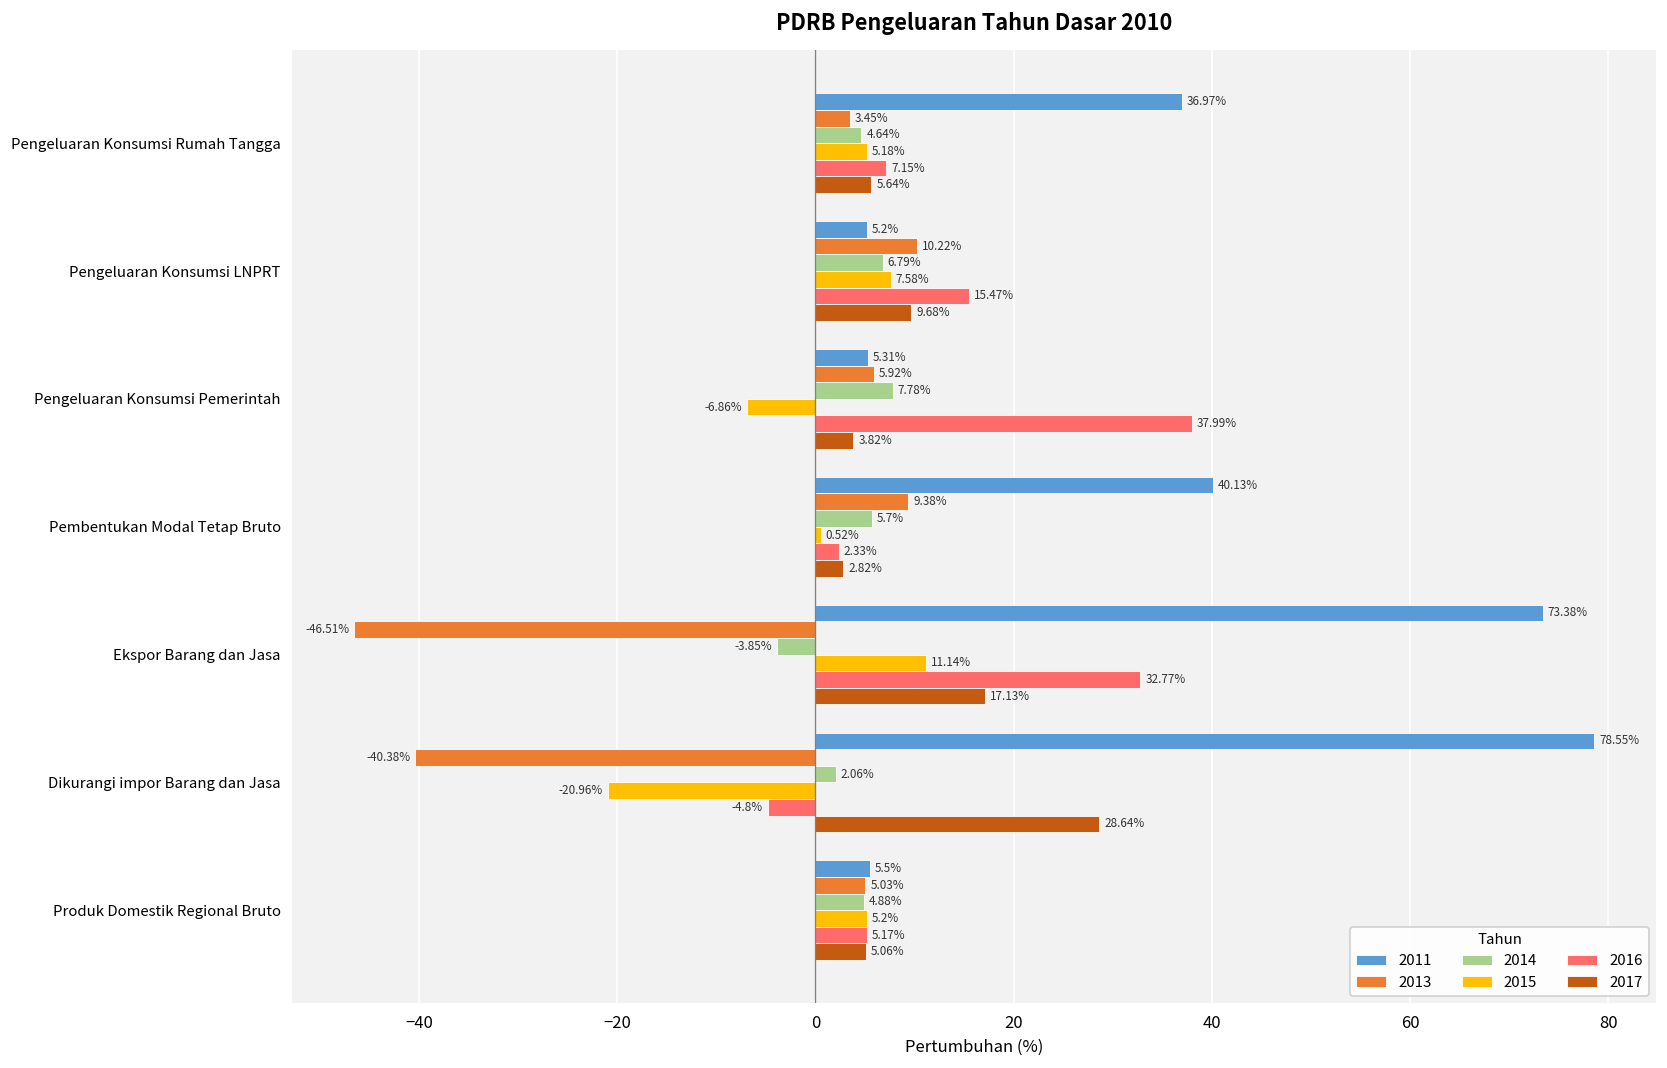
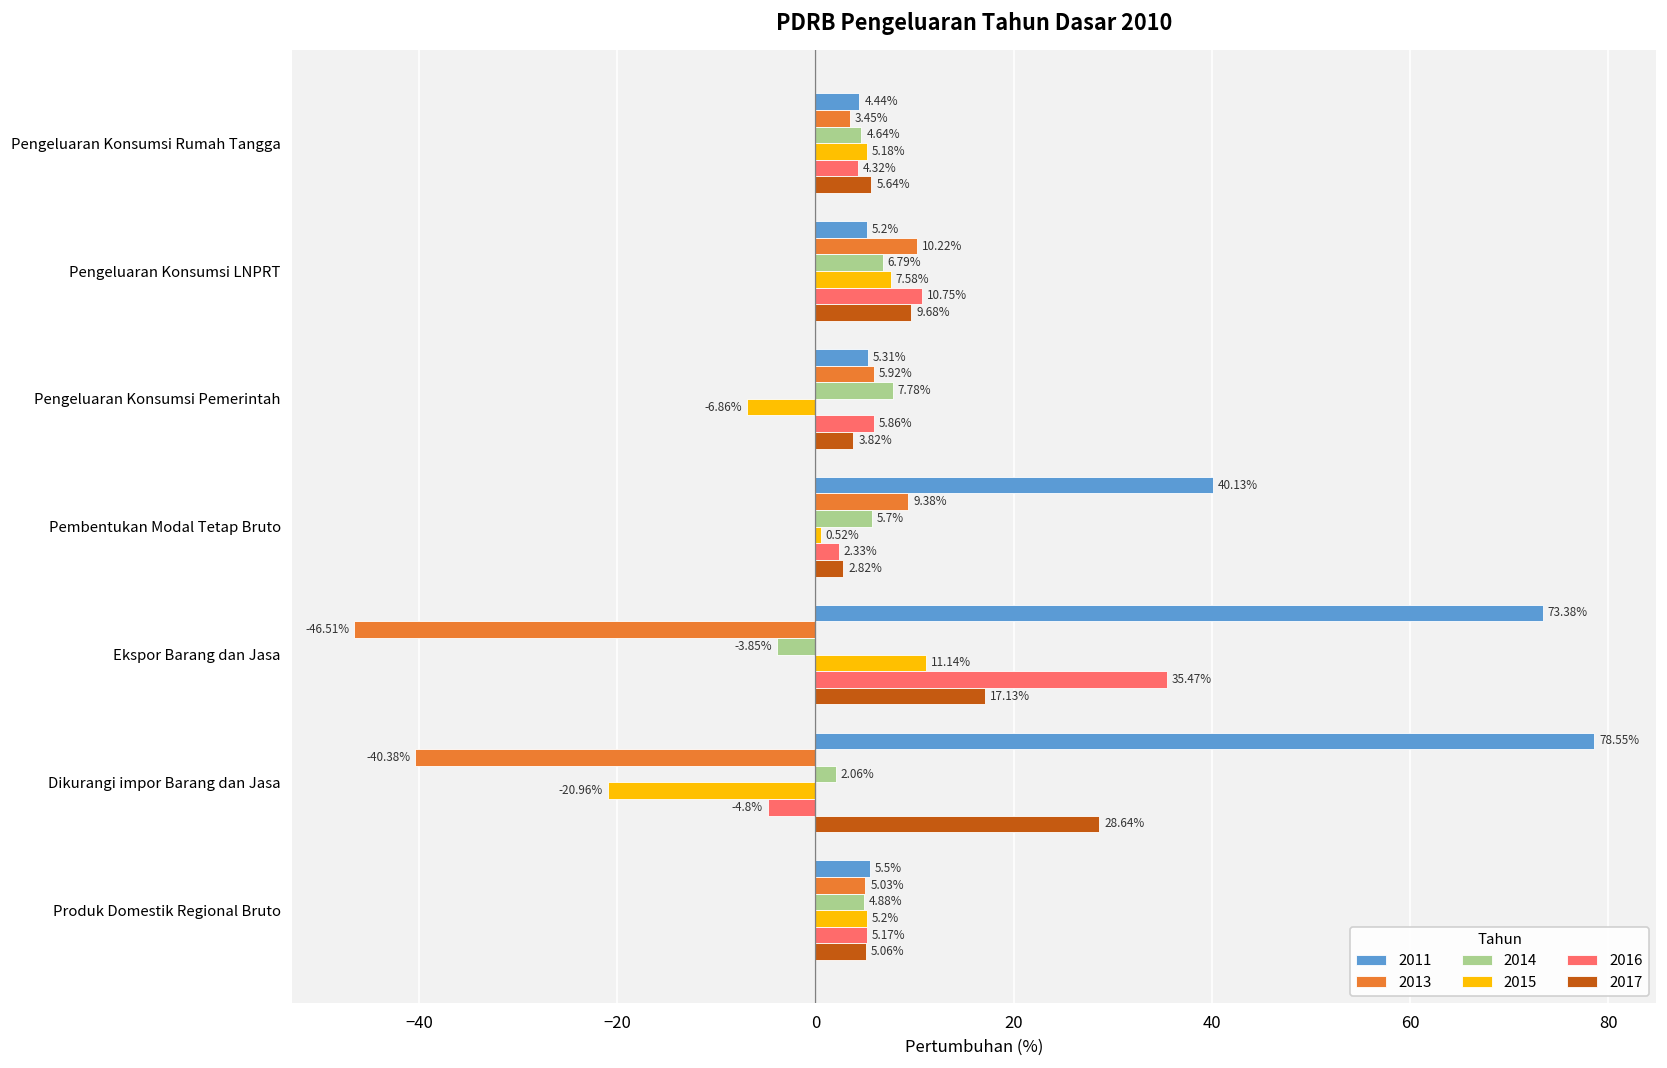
  {
    "2011": {
-     "Pengeluaran Konsumsi Rumah Tangga": "36.97%",
+     "Pengeluaran Konsumsi Rumah Tangga": "4.44%",
      "Pengeluaran Konsumsi LNPRT": "5.2%",
      "Pengeluaran Konsumsi Pemerintah": "5.31%",
      "Pembentukan Modal Tetap Bruto": "40.13%",
      "Ekspor Barang dan Jasa": "73.38%",
      "Dikurangi impor Barang dan Jasa": "78.55%",
      "Produk Domestik Regional Bruto": "5.5%"
    },
    "2013": {
      "Pengeluaran Konsumsi Rumah Tangga": "3.45%",
      "Pengeluaran Konsumsi LNPRT": "10.22%",
      "Pengeluaran Konsumsi Pemerintah": "5.92%",
      "Pembentukan Modal Tetap Bruto": "9.38%",
      "Ekspor Barang dan Jasa": "-46.51%",
      "Dikurangi impor Barang dan Jasa": "-40.38%",
      "Produk Domestik Regional Bruto": "5.03%"
    },
    "2014": {
      "Pengeluaran Konsumsi Rumah Tangga": "4.64%",
      "Pengeluaran Konsumsi LNPRT": "6.79%",
      "Pengeluaran Konsumsi Pemerintah": "7.78%",
      "Pembentukan Modal Tetap Bruto": "5.7%",
      "Ekspor Barang dan Jasa": "-3.85%",
      "Dikurangi impor Barang dan Jasa": "2.06%",
      "Produk Domestik Regional Bruto": "4.88%"
    },
    "2015": {
      "Pengeluaran Konsumsi Rumah Tangga": "5.18%",
      "Pengeluaran Konsumsi LNPRT": "7.58%",
      "Pengeluaran Konsumsi Pemerintah": "-6.86%",
      "Pembentukan Modal Tetap Bruto": "0.52%",
      "Ekspor Barang dan Jasa": "11.14%",
      "Dikurangi impor Barang dan Jasa": "-20.96%",
      "Produk Domestik Regional Bruto": "5.2%"
    },
    "2016": {
-     "Pengeluaran Konsumsi Rumah Tangga": "7.15%",
-     "Pengeluaran Konsumsi LNPRT": "15.47%",
-     "Pengeluaran Konsumsi Pemerintah": "37.99%",
+     "Pengeluaran Konsumsi Rumah Tangga": "4.32%",
+     "Pengeluaran Konsumsi LNPRT": "10.75%",
+     "Pengeluaran Konsumsi Pemerintah": "5.86%",
      "Pembentukan Modal Tetap Bruto": "2.33%",
-     "Ekspor Barang dan Jasa": "32.77%",
+     "Ekspor Barang dan Jasa": "35.47%",
      "Dikurangi impor Barang dan Jasa": "-4.8%",
      "Produk Domestik Regional Bruto": "5.17%"
    },
    "2017": {
      "Pengeluaran Konsumsi Rumah Tangga": "5.64%",
      "Pengeluaran Konsumsi LNPRT": "9.68%",
      "Pengeluaran Konsumsi Pemerintah": "3.82%",
      "Pembentukan Modal Tetap Bruto": "2.82%",
      "Ekspor Barang dan Jasa": "17.13%",
      "Dikurangi impor Barang dan Jasa": "28.64%",
      "Produk Domestik Regional Bruto": "5.06%"
    }
  }
